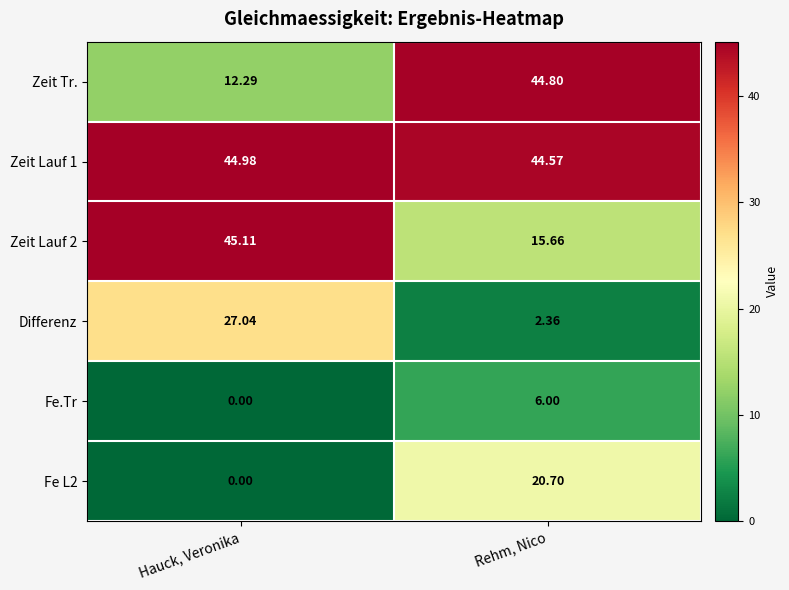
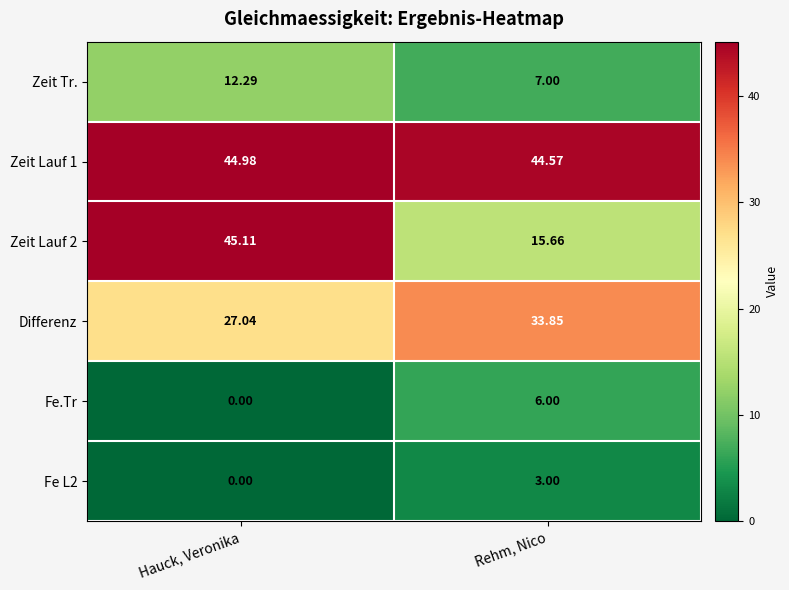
  {
    "Zeit Tr.": {
      "Hauck, Veronika": 12.29,
-     "Rehm, Nico": 44.80
+     "Rehm, Nico": 7.00
    },
    "Zeit Lauf 1": {
      "Hauck, Veronika": 44.98,
      "Rehm, Nico": 44.57
    },
    "Zeit Lauf 2": {
      "Hauck, Veronika": 45.11,
      "Rehm, Nico": 15.66
    },
    "Differenz": {
      "Hauck, Veronika": 27.04,
-     "Rehm, Nico": 2.36
+     "Rehm, Nico": 33.85
    },
    "Fe.Tr": {
      "Hauck, Veronika": 0.00,
      "Rehm, Nico": 6.00
    },
    "Fe L2": {
      "Hauck, Veronika": 0.00,
-     "Rehm, Nico": 20.70
+     "Rehm, Nico": 3.00
    }
  }
